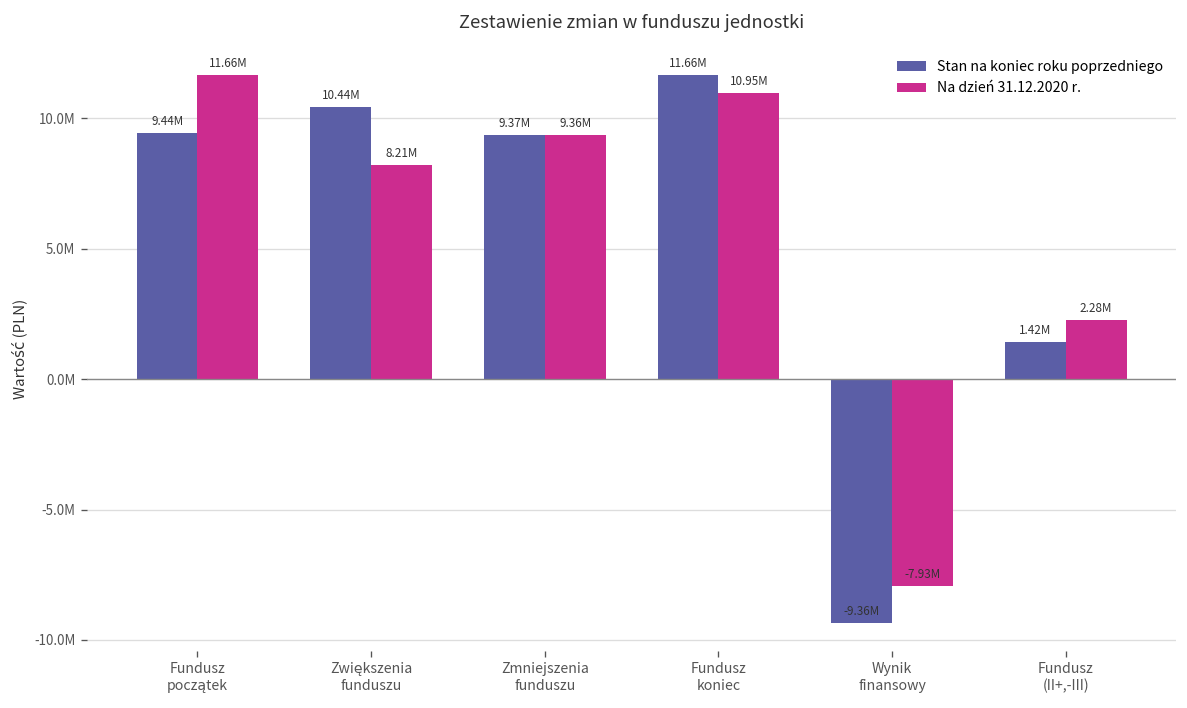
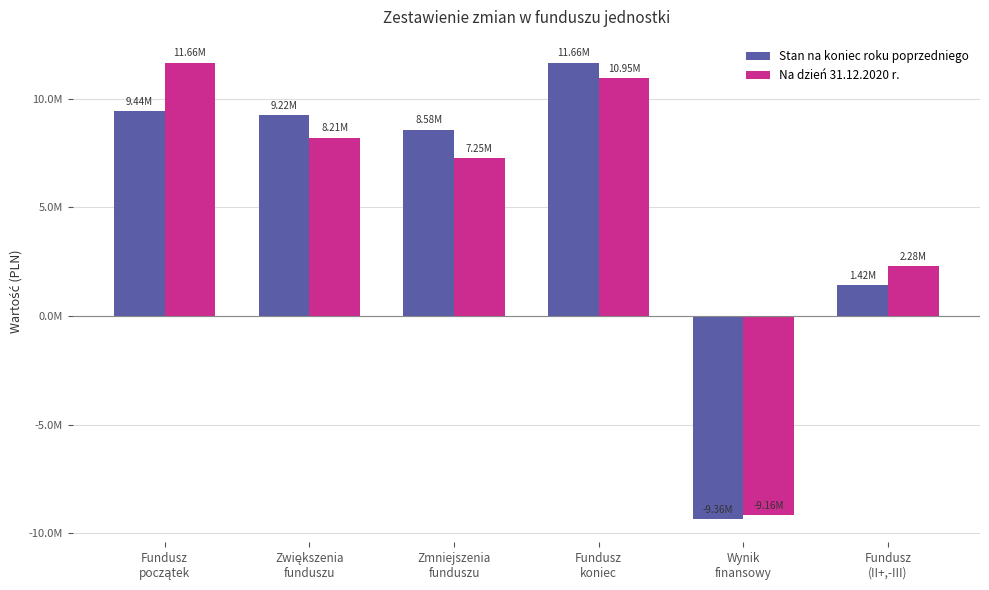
  {
    "Stan na koniec roku poprzedniego": {
      "Fundusz początek": "9.44M",
-     "Zwiększenia funduszu": "10.44M",
-     "Zmniejszenia funduszu": "9.37M",
+     "Zwiększenia funduszu": "9.22M",
+     "Zmniejszenia funduszu": "8.58M",
      "Fundusz koniec": "11.66M",
      "Wynik finansowy": "-9.36M",
      "Fundusz (II+,-III)": "1.42M"
    },
    "Na dzień 31.12.2020 r.": {
      "Fundusz początek": "11.66M",
      "Zwiększenia funduszu": "8.21M",
-     "Zmniejszenia funduszu": "9.36M",
+     "Zmniejszenia funduszu": "7.25M",
      "Fundusz koniec": "10.95M",
-     "Wynik finansowy": "-7.93M",
+     "Wynik finansowy": "-9.16M",
      "Fundusz (II+,-III)": "2.28M"
    }
  }
